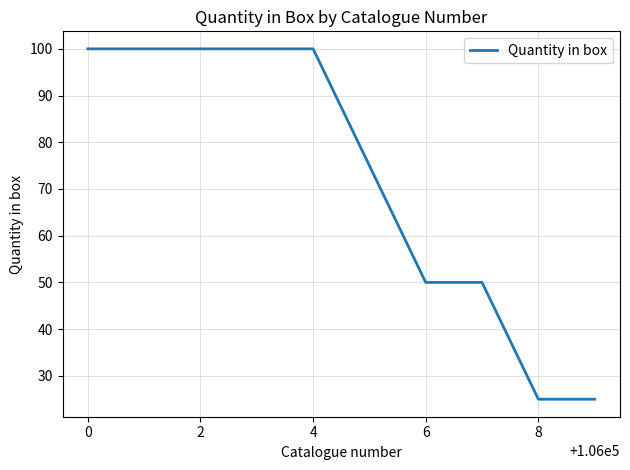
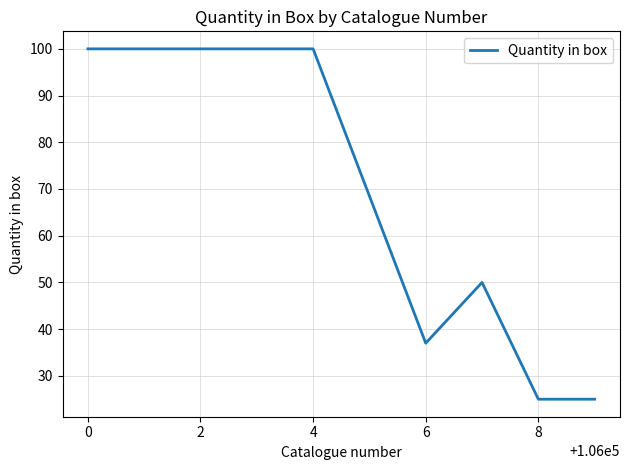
  {
    "0": 100,
    "2": 100,
    "4": 100,
-   "6": 50,
+   "6": 37,
    "8": 25
  }
